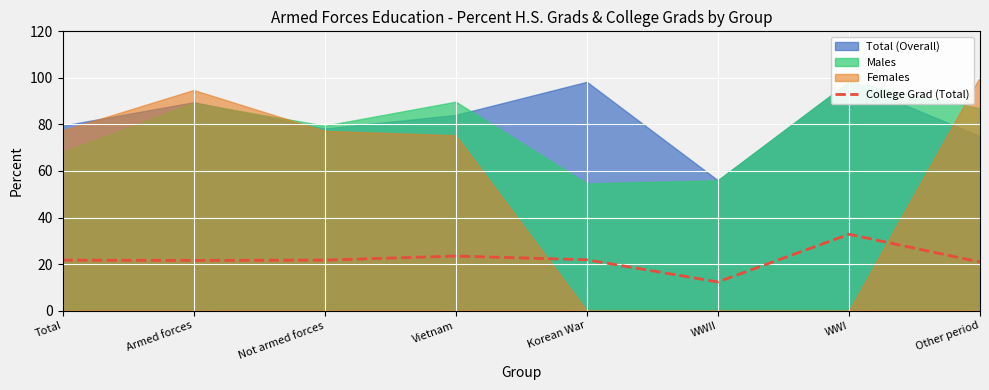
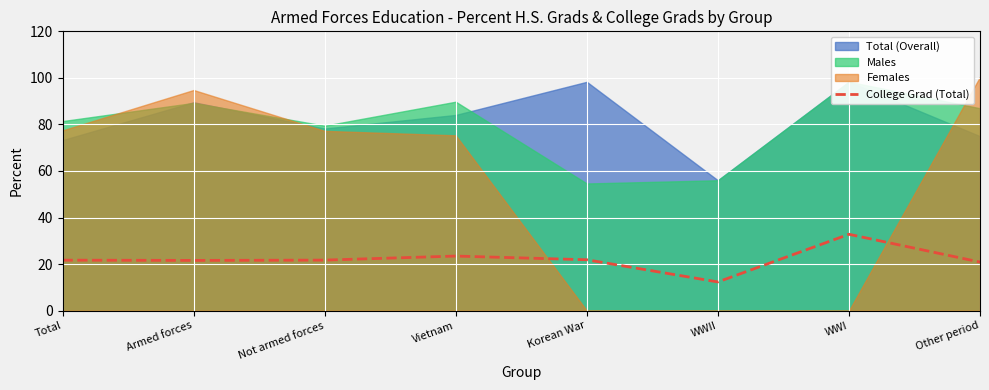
  {
    "Total (Overall)": {
-     "Total": 79,
+     "Total": 73,
      "Vietnam": 84,
      "Korean War": 98,
      "Other period": 75
    },
    "Males": {
-     "Total": 68,
+     "Total": 81,
      "Not armed forces": 79,
      "Vietnam": 90,
      "Korean War": 55,
      "Other period": 87
    }
  }
